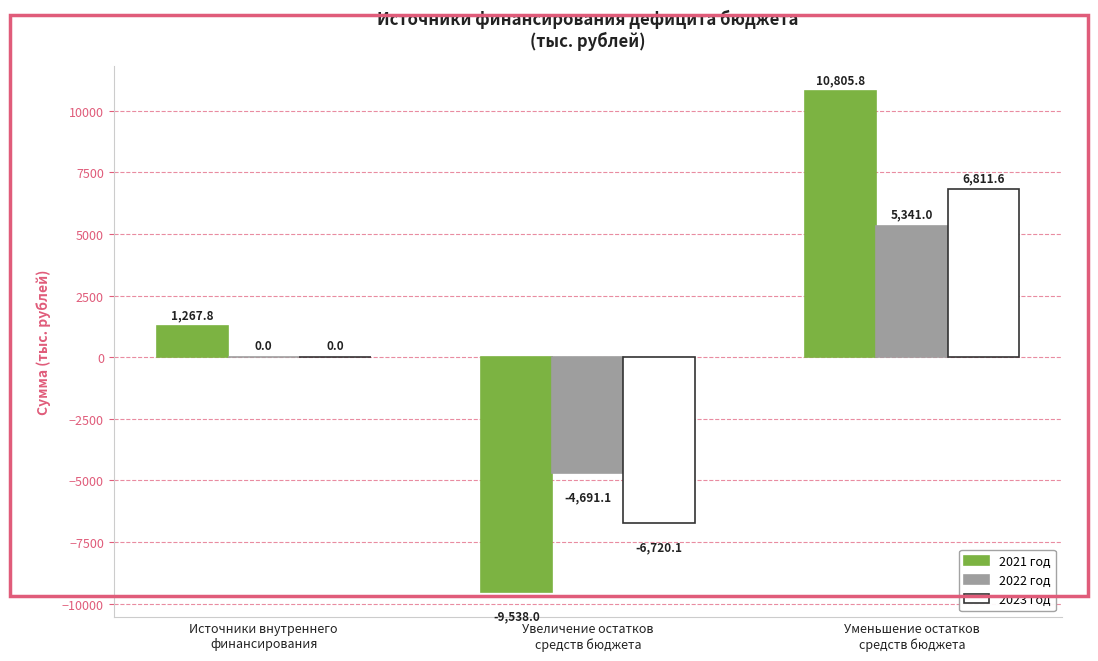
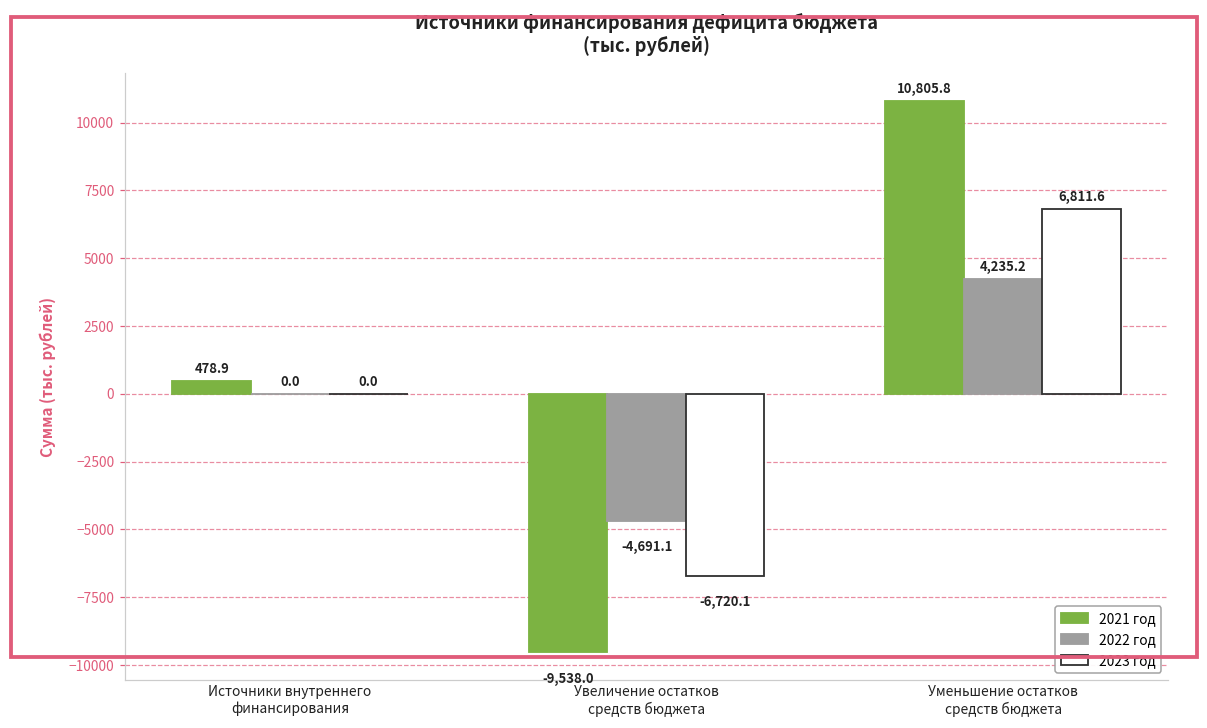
  {
    "2021 год": {
-     "Источники внутреннего финансирования": "1,267.8",
+     "Источники внутреннего финансирования": "478.9",
      "Увеличение остатков средств бюджета": "-9,538.0",
      "Уменьшение остатков средств бюджета": "10,805.8"
    },
    "2022 год": {
      "Источники внутреннего финансирования": "0.0",
      "Увеличение остатков средств бюджета": "-4,691.1",
-     "Уменьшение остатков средств бюджета": "5,341.0"
+     "Уменьшение остатков средств бюджета": "4,235.2"
    },
    "2023 год": {
      "Источники внутреннего финансирования": "0.0",
      "Увеличение остатков средств бюджета": "-6,720.1",
      "Уменьшение остатков средств бюджета": "6,811.6"
    }
  }
